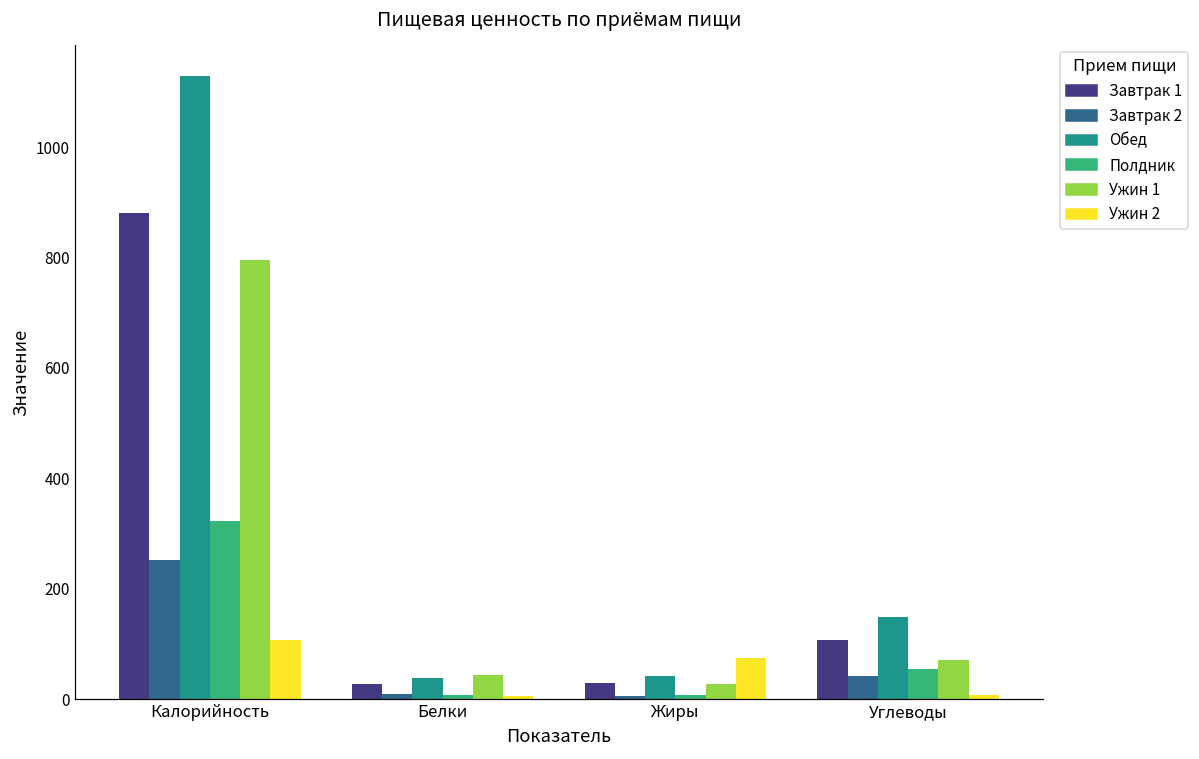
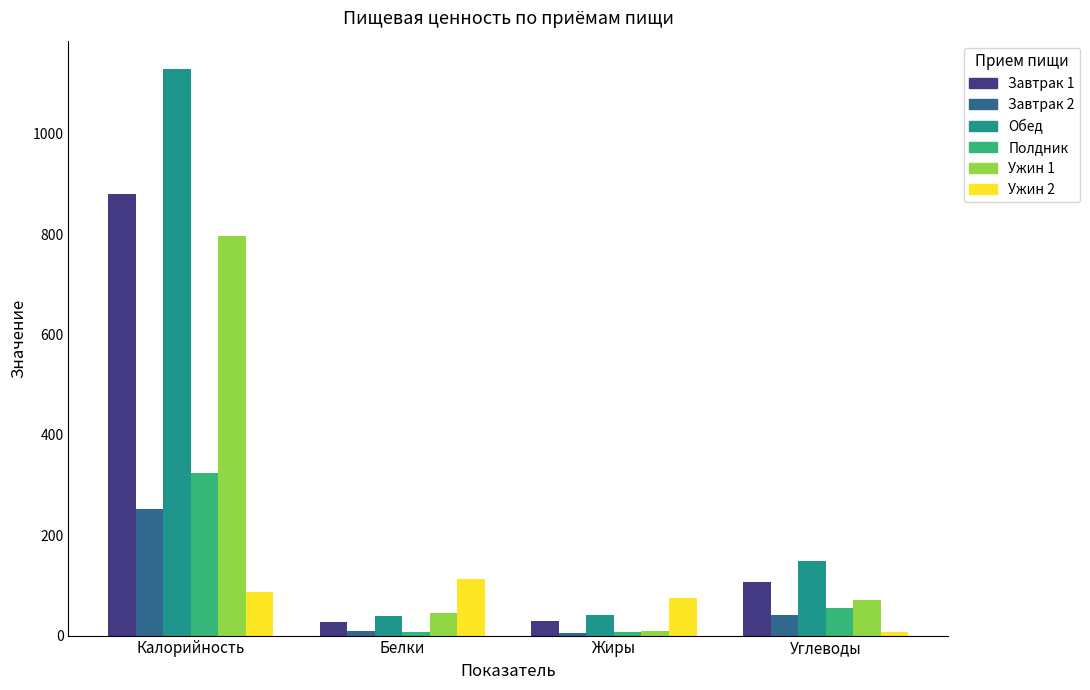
  {
    "Ужин 1": {
      "Калорийность": 800,
      "Белки": 40,
-     "Жиры": 30,
+     "Жиры": 10,
      "Углеводы": 70
    },
    "Ужин 2": {
-     "Калорийность": 110,
-     "Белки": 10,
+     "Калорийность": 90,
+     "Белки": 110,
      "Жиры": 70,
      "Углеводы": 10
    }
  }
